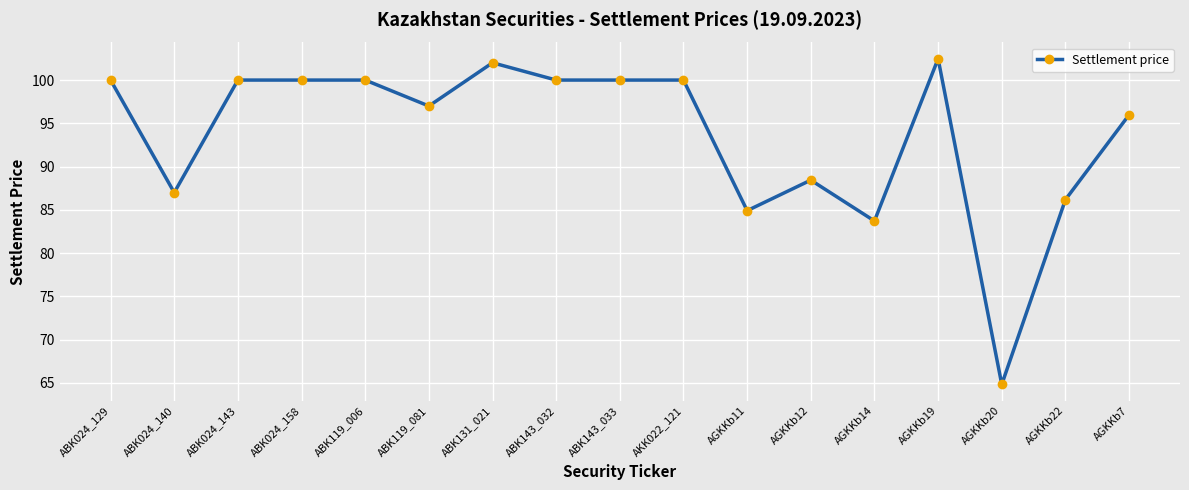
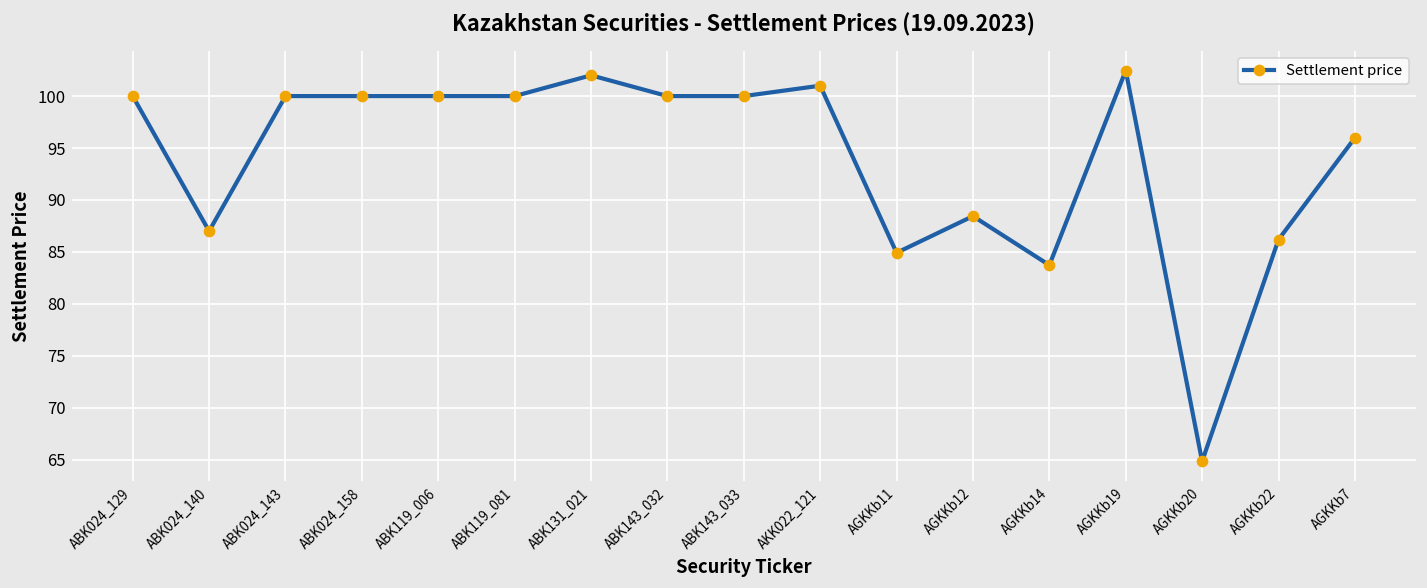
  {
    "ABK024_129": 100,
    "ABK024_140": 87,
    "ABK024_143": 100,
    "ABK024_158": 100,
    "ABK119_006": 100,
-   "ABK119_081": 97,
+   "ABK119_081": 100,
    "ABK131_021": 102,
    "ABK143_032": 100,
    "ABK143_033": 100,
-   "AKK022_121": 100,
+   "AKK022_121": 101,
    "AGKKb11": 85,
    "AGKKb12": 88,
    "AGKKb14": 84,
    "AGKKb19": 102,
    "AGKKb20": 65,
    "AGKKb22": 86,
    "AGKKb7": 96
  }
